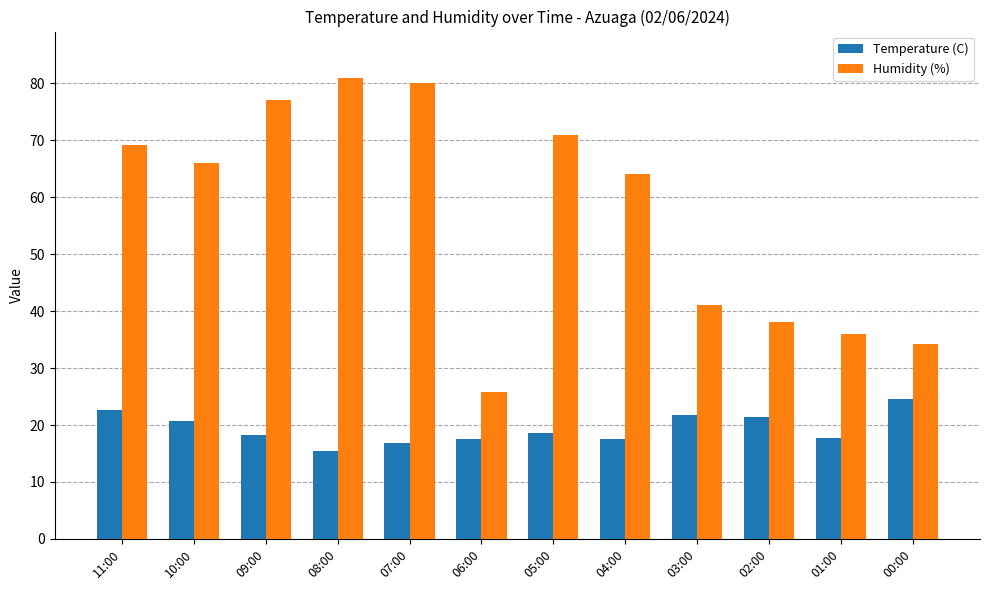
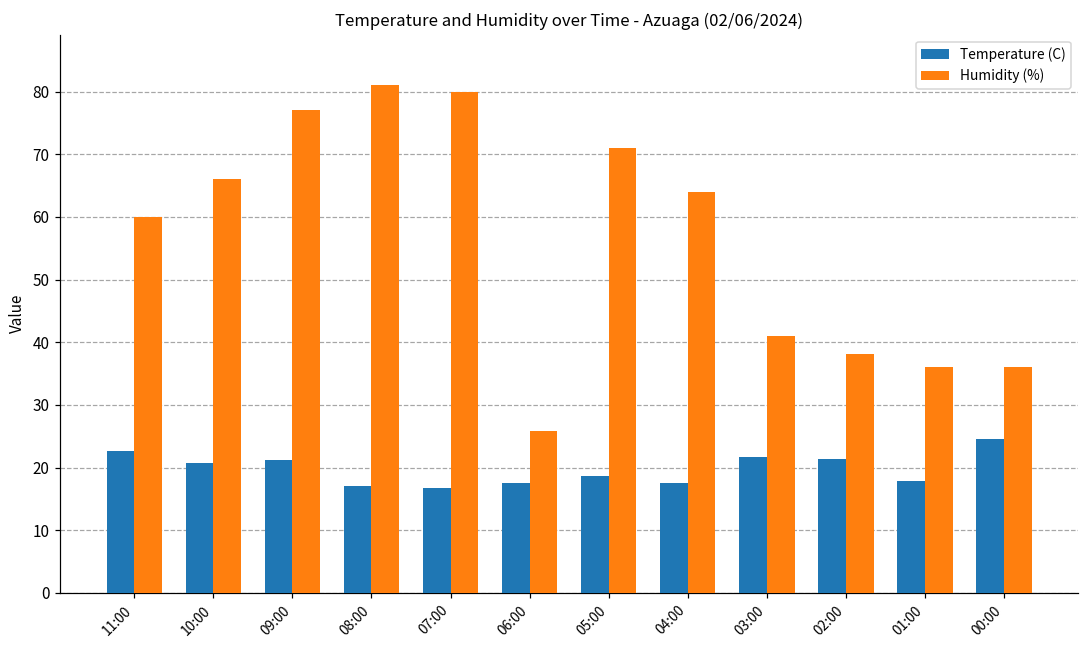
  {
    "Temperature (C)": {
      "11:00": 23,
      "10:00": 21,
-     "09:00": 18,
-     "08:00": 16,
+     "09:00": 21,
+     "08:00": 17,
      "07:00": 17,
      "06:00": 18,
      "05:00": 19,
      "04:00": 18,
      "03:00": 22,
      "02:00": 21,
      "01:00": 18,
      "00:00": 25
    },
    "Humidity (%)": {
-     "11:00": 69,
+     "11:00": 60,
      "10:00": 66,
      "09:00": 77,
      "08:00": 81,
      "07:00": 80,
      "06:00": 26,
      "05:00": 71,
      "04:00": 64,
      "03:00": 41,
      "02:00": 38,
      "01:00": 36,
-     "00:00": 34
+     "00:00": 36
    }
  }
